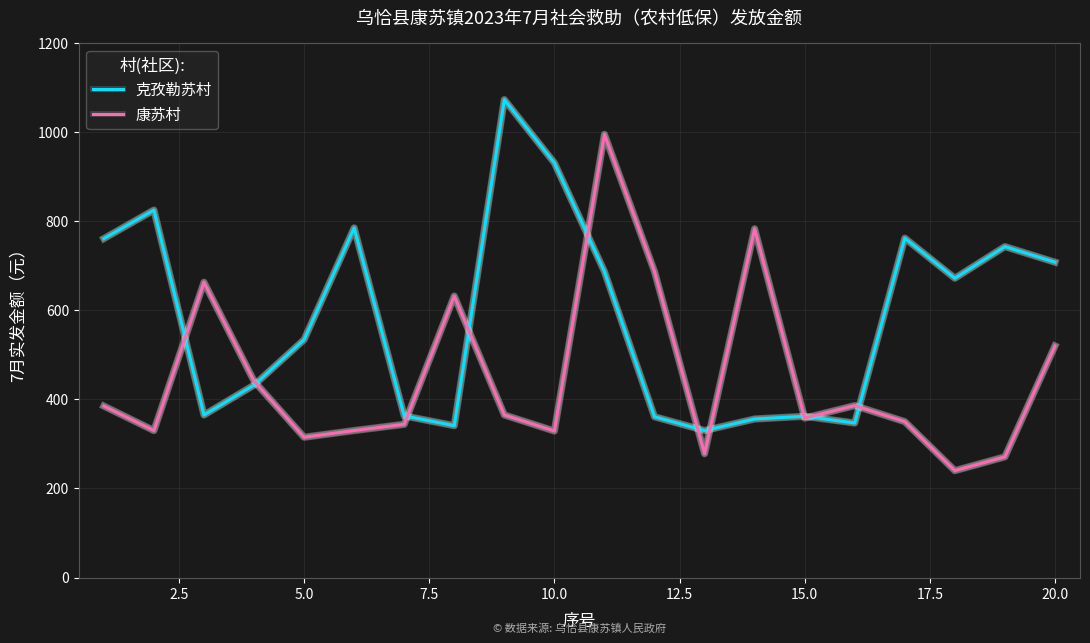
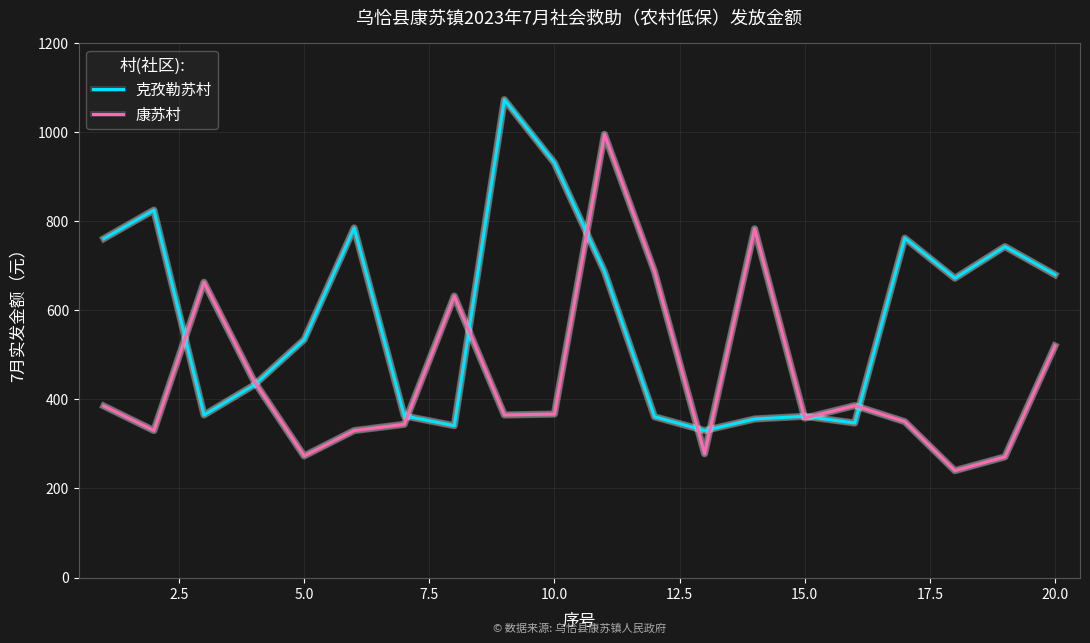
  {
    "克孜勒苏村": {
      "5.0": 530,
      "10.0": 930,
-     "20.0": 710
+     "20.0": 680
    },
    "康苏村": {
-     "5.0": 320,
-     "10.0": 330,
+     "5.0": 270,
+     "10.0": 370,
      "20.0": 520
    }
  }
